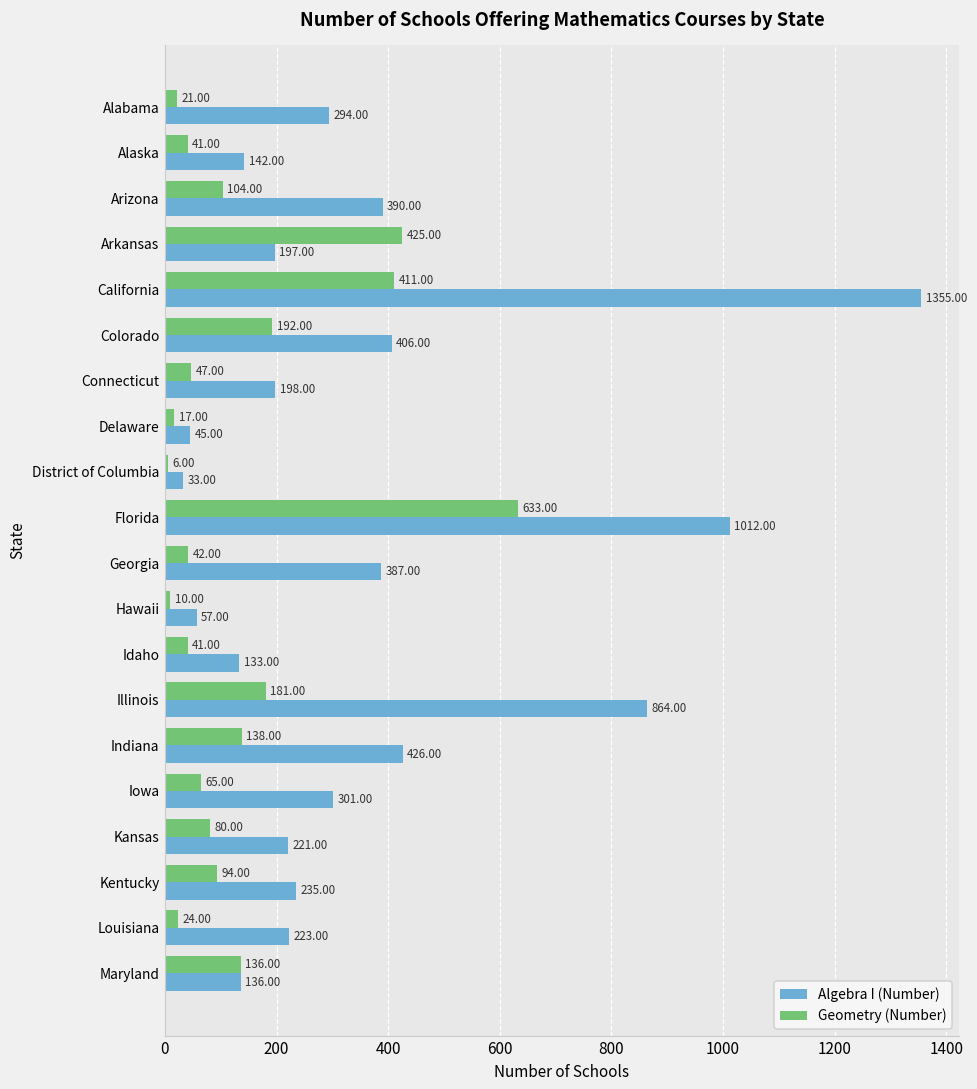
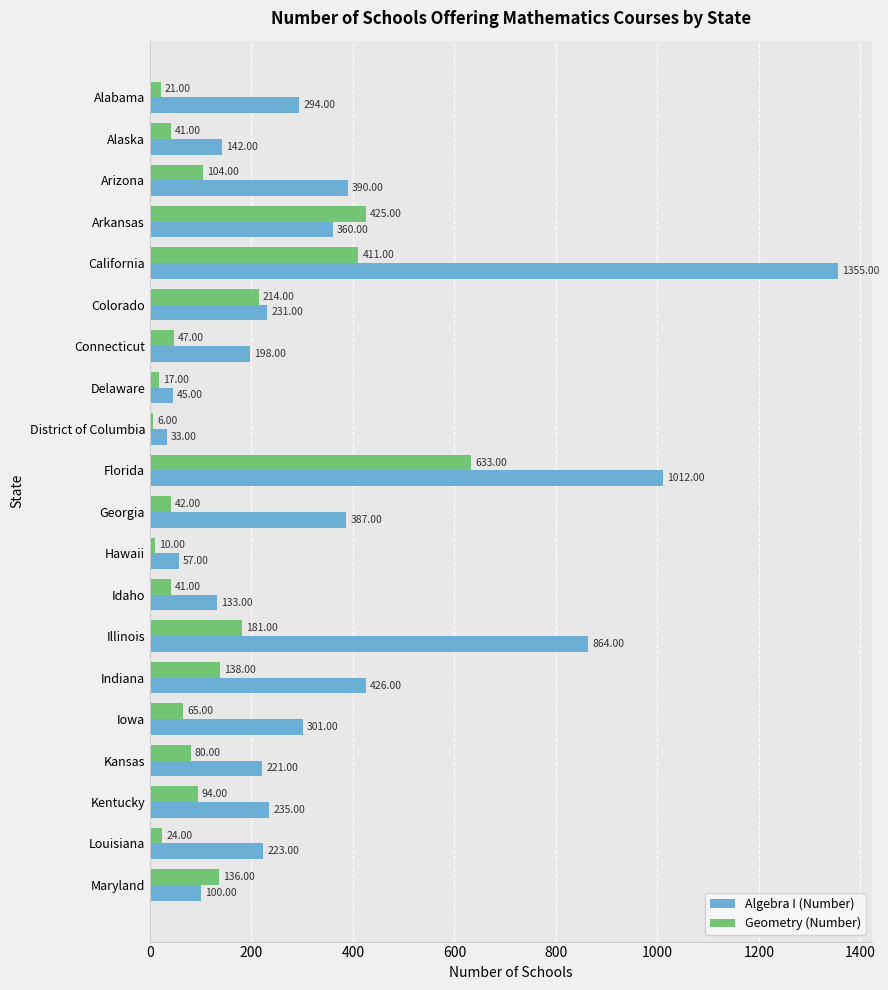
  {
    "Algebra I (Number)": {
      "Alabama": 294.00,
      "Alaska": 142.00,
      "Arizona": 390.00,
-     "Arkansas": 197.00,
+     "Arkansas": 360.00,
      "California": 1355.00,
-     "Colorado": 406.00,
+     "Colorado": 231.00,
      "Connecticut": 198.00,
      "Delaware": 45.00,
      "District of Columbia": 33.00,
      "Florida": 1012.00,
      "Georgia": 387.00,
      "Hawaii": 57.00,
      "Idaho": 133.00,
      "Illinois": 864.00,
      "Indiana": 426.00,
      "Iowa": 301.00,
      "Kansas": 221.00,
      "Kentucky": 235.00,
      "Louisiana": 223.00,
-     "Maryland": 136.00
+     "Maryland": 100.00
    },
    "Geometry (Number)": {
      "Alabama": 21.00,
      "Alaska": 41.00,
      "Arizona": 104.00,
      "Arkansas": 425.00,
      "California": 411.00,
-     "Colorado": 192.00,
+     "Colorado": 214.00,
      "Connecticut": 47.00,
      "Delaware": 17.00,
      "District of Columbia": 6.00,
      "Florida": 633.00,
      "Georgia": 42.00,
      "Hawaii": 10.00,
      "Idaho": 41.00,
      "Illinois": 181.00,
      "Indiana": 138.00,
      "Iowa": 65.00,
      "Kansas": 80.00,
      "Kentucky": 94.00,
      "Louisiana": 24.00,
      "Maryland": 136.00
    }
  }
